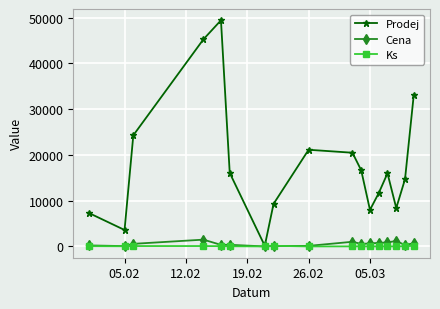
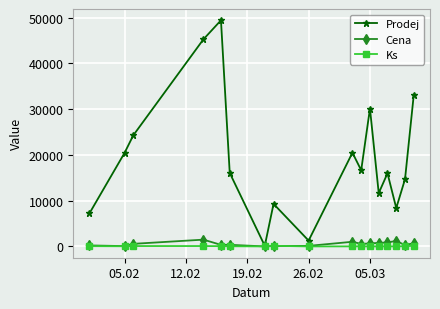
  {
    "Prodej": {
-     "05.02": 4000,
-     "26.02": 21000,
-     "05.03": 8000
+     "05.02": 20000,
+     "26.02": 1000,
+     "05.03": 30000
    },
    "Cena": {
      "05.03": 1000
    },
    "Ks": {
      "05.03": 0
    }
  }
